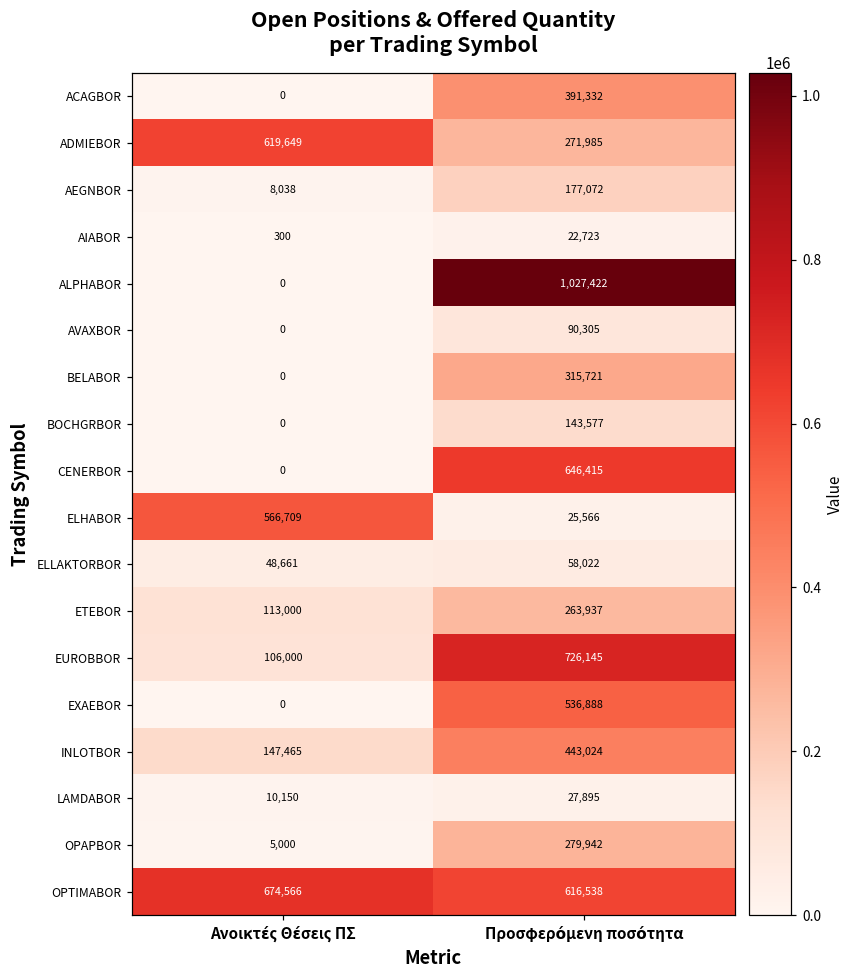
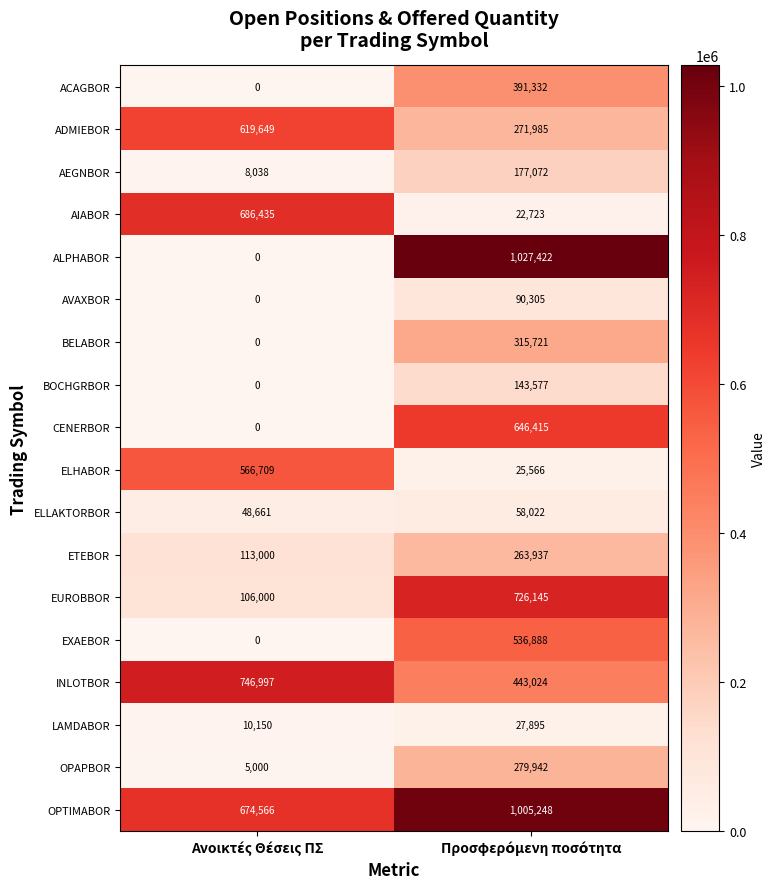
  {
    "ACAGBOR": {
      "Ανοικτές Θέσεις ΠΣ": "0",
      "Προσφερόμενη ποσότητα": "391,332"
    },
    "ADMIEBOR": {
      "Ανοικτές Θέσεις ΠΣ": "619,649",
      "Προσφερόμενη ποσότητα": "271,985"
    },
    "AEGNBOR": {
      "Ανοικτές Θέσεις ΠΣ": "8,038",
      "Προσφερόμενη ποσότητα": "177,072"
    },
    "AIABOR": {
-     "Ανοικτές Θέσεις ΠΣ": "300",
+     "Ανοικτές Θέσεις ΠΣ": "686,435",
      "Προσφερόμενη ποσότητα": "22,723"
    },
    "ALPHABOR": {
      "Ανοικτές Θέσεις ΠΣ": "0",
      "Προσφερόμενη ποσότητα": "1,027,422"
    },
    "AVAXBOR": {
      "Ανοικτές Θέσεις ΠΣ": "0",
      "Προσφερόμενη ποσότητα": "90,305"
    },
    "BELABOR": {
      "Ανοικτές Θέσεις ΠΣ": "0",
      "Προσφερόμενη ποσότητα": "315,721"
    },
    "BOCHGRBOR": {
      "Ανοικτές Θέσεις ΠΣ": "0",
      "Προσφερόμενη ποσότητα": "143,577"
    },
    "CENERBOR": {
      "Ανοικτές Θέσεις ΠΣ": "0",
      "Προσφερόμενη ποσότητα": "646,415"
    },
    "ELHABOR": {
      "Ανοικτές Θέσεις ΠΣ": "566,709",
      "Προσφερόμενη ποσότητα": "25,566"
    },
    "ELLAKTORBOR": {
      "Ανοικτές Θέσεις ΠΣ": "48,661",
      "Προσφερόμενη ποσότητα": "58,022"
    },
    "ETEBOR": {
      "Ανοικτές Θέσεις ΠΣ": "113,000",
      "Προσφερόμενη ποσότητα": "263,937"
    },
    "EUROBBOR": {
      "Ανοικτές Θέσεις ΠΣ": "106,000",
      "Προσφερόμενη ποσότητα": "726,145"
    },
    "EXAEBOR": {
      "Ανοικτές Θέσεις ΠΣ": "0",
      "Προσφερόμενη ποσότητα": "536,888"
    },
    "INLOTBOR": {
-     "Ανοικτές Θέσεις ΠΣ": "147,465",
+     "Ανοικτές Θέσεις ΠΣ": "746,997",
      "Προσφερόμενη ποσότητα": "443,024"
    },
    "LAMDABOR": {
      "Ανοικτές Θέσεις ΠΣ": "10,150",
      "Προσφερόμενη ποσότητα": "27,895"
    },
    "OPAPBOR": {
      "Ανοικτές Θέσεις ΠΣ": "5,000",
      "Προσφερόμενη ποσότητα": "279,942"
    },
    "OPTIMABOR": {
      "Ανοικτές Θέσεις ΠΣ": "674,566",
-     "Προσφερόμενη ποσότητα": "616,538"
+     "Προσφερόμενη ποσότητα": "1,005,248"
    }
  }
